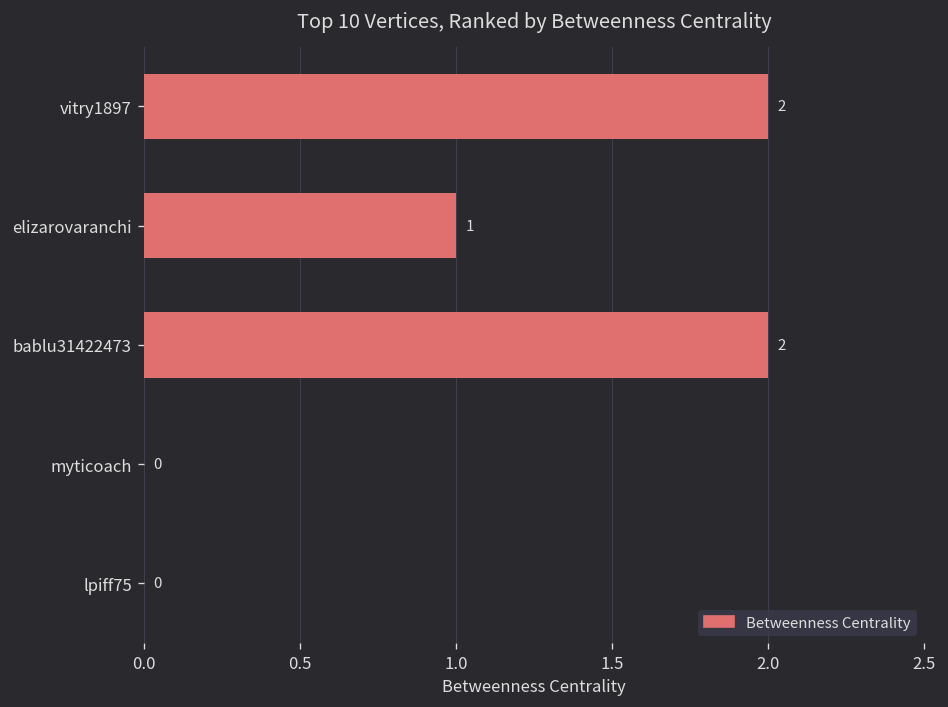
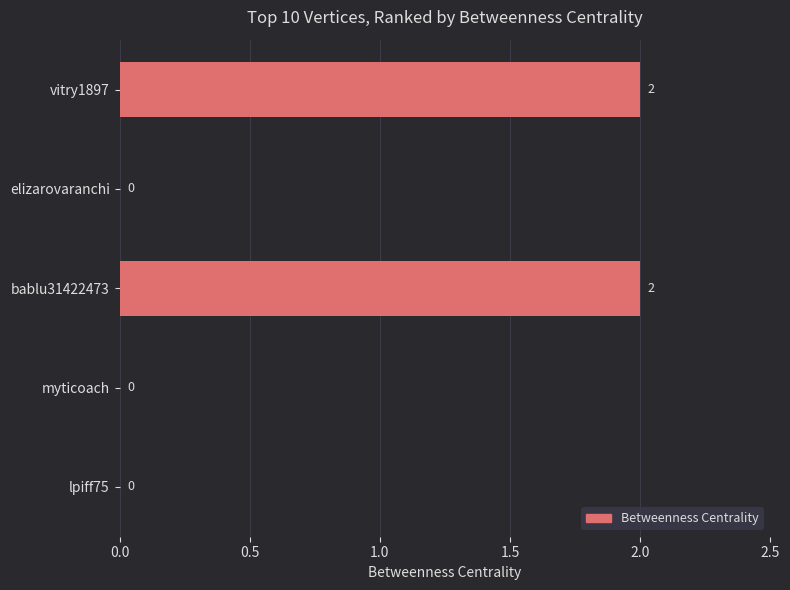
  {
    "vitry1897": 2,
-   "elizarovaranchi": 1,
+   "elizarovaranchi": 0,
    "bablu31422473": 2,
    "myticoach": 0,
    "lpiff75": 0
  }
